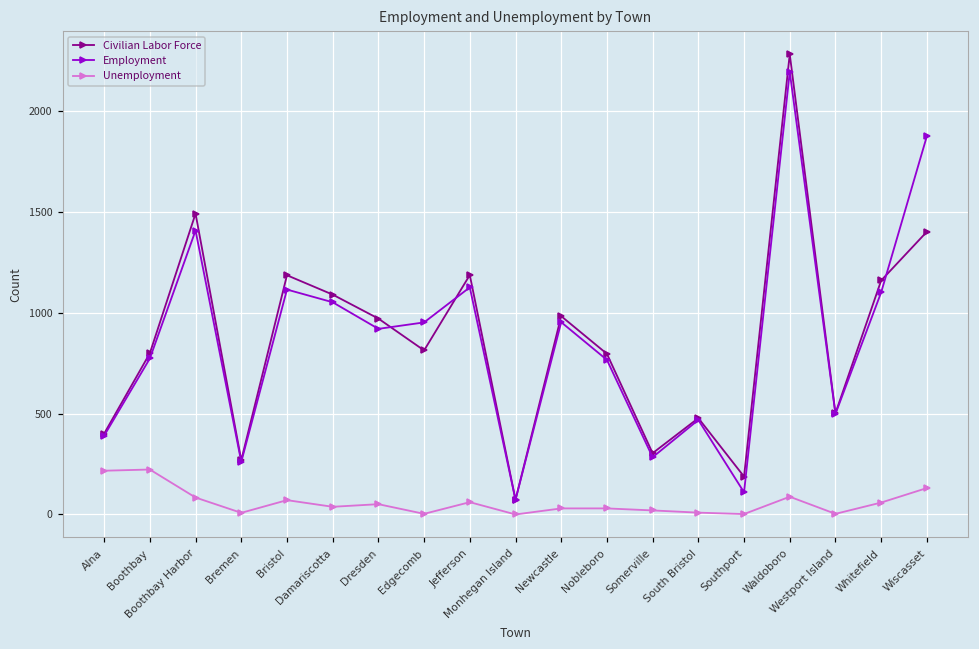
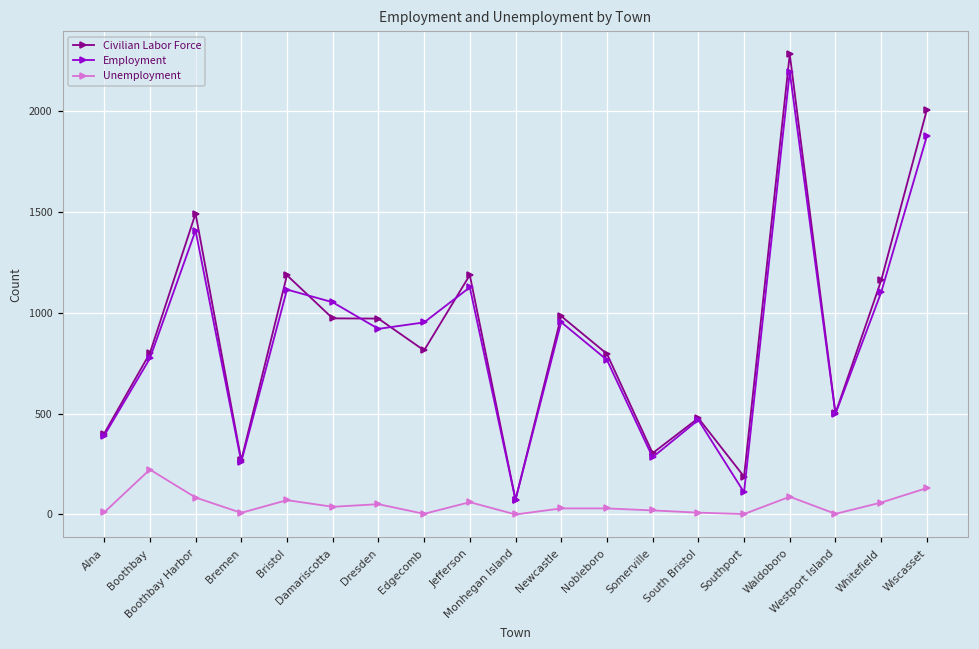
  {
    "Civilian Labor Force": {
      "Boothbay": 800,
      "Boothbay Harbor": 1490,
      "Bristol": 1190,
-     "Damariscotta": 1090,
+     "Damariscotta": 970,
      "Dresden": 970,
      "Edgecomb": 810,
      "Jefferson": 1190,
      "Newcastle": 980,
      "Nobleboro": 800,
      "Somerville": 300,
      "Southport": 190,
      "Waldoboro": 2280,
      "Whitefield": 1160,
-     "Wiscasset": 1400
+     "Wiscasset": 2010
    },
    "Employment": {
      "Boothbay": 770,
      "Boothbay Harbor": 1410,
      "Bristol": 1120,
      "Damariscotta": 1050,
      "Dresden": 920,
      "Edgecomb": 950,
      "Jefferson": 1130,
      "Newcastle": 950,
      "Nobleboro": 770,
      "Somerville": 280,
      "Southport": 110,
      "Waldoboro": 2200,
      "Whitefield": 1100,
      "Wiscasset": 1880
    },
    "Unemployment": {
-     "Alna": 220,
+     "Alna": 10,
      "Boothbay": 220,
      "Boothbay Harbor": 80,
      "Bremen": 10,
      "Bristol": 70,
      "Damariscotta": 40,
      "Dresden": 50,
      "Edgecomb": 0,
      "Jefferson": 60,
      "Monhegan Island": 0,
      "Newcastle": 30,
      "Nobleboro": 30,
      "Somerville": 20,
      "South Bristol": 10,
      "Southport": 0,
      "Waldoboro": 90,
      "Westport Island": 0,
      "Whitefield": 60,
      "Wiscasset": 130
    }
  }
